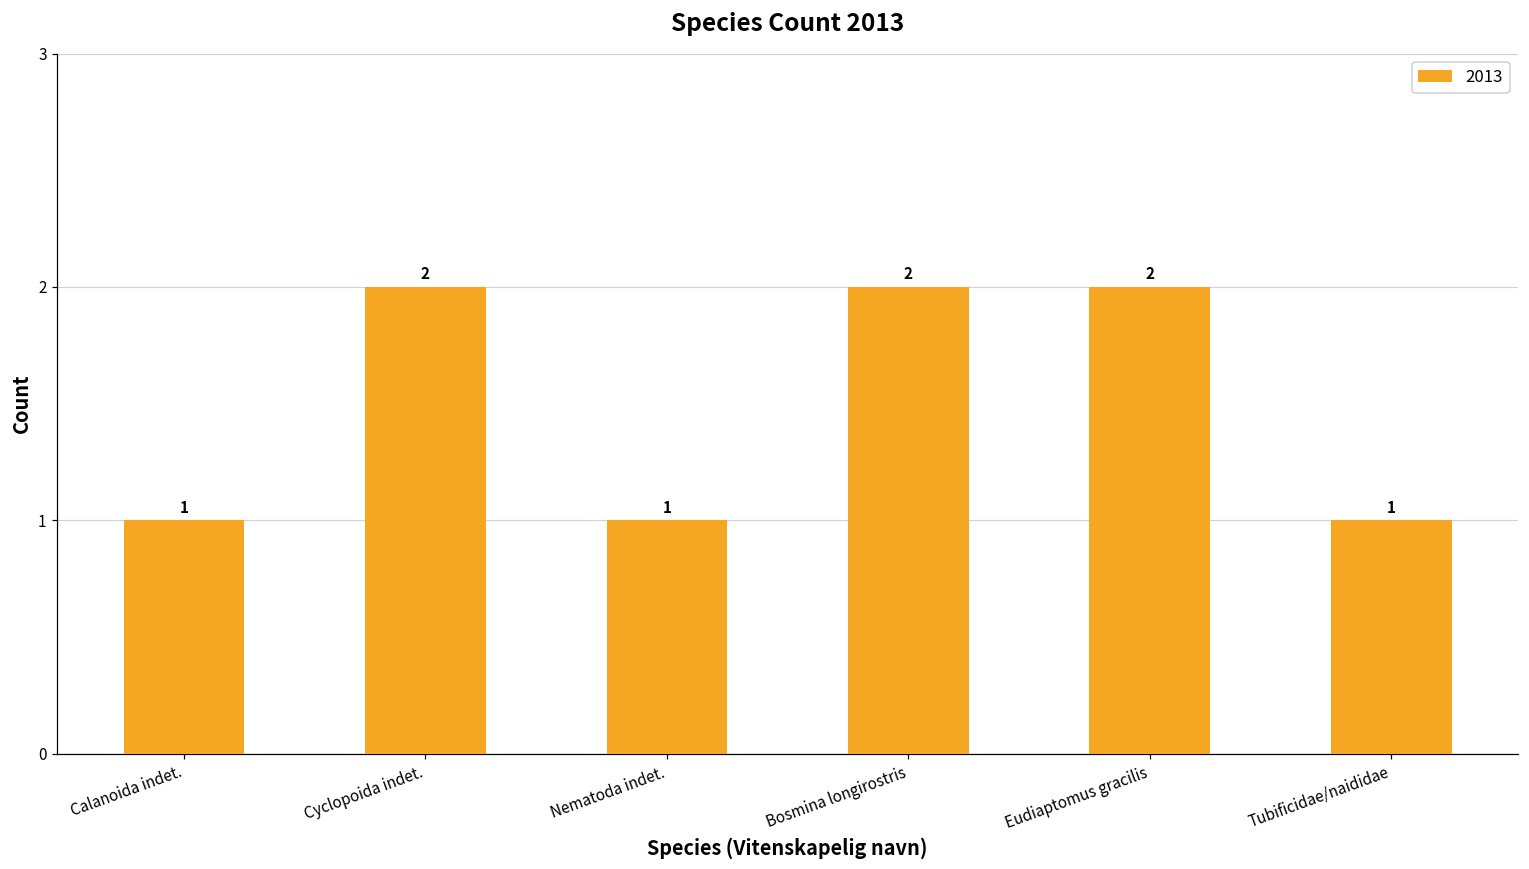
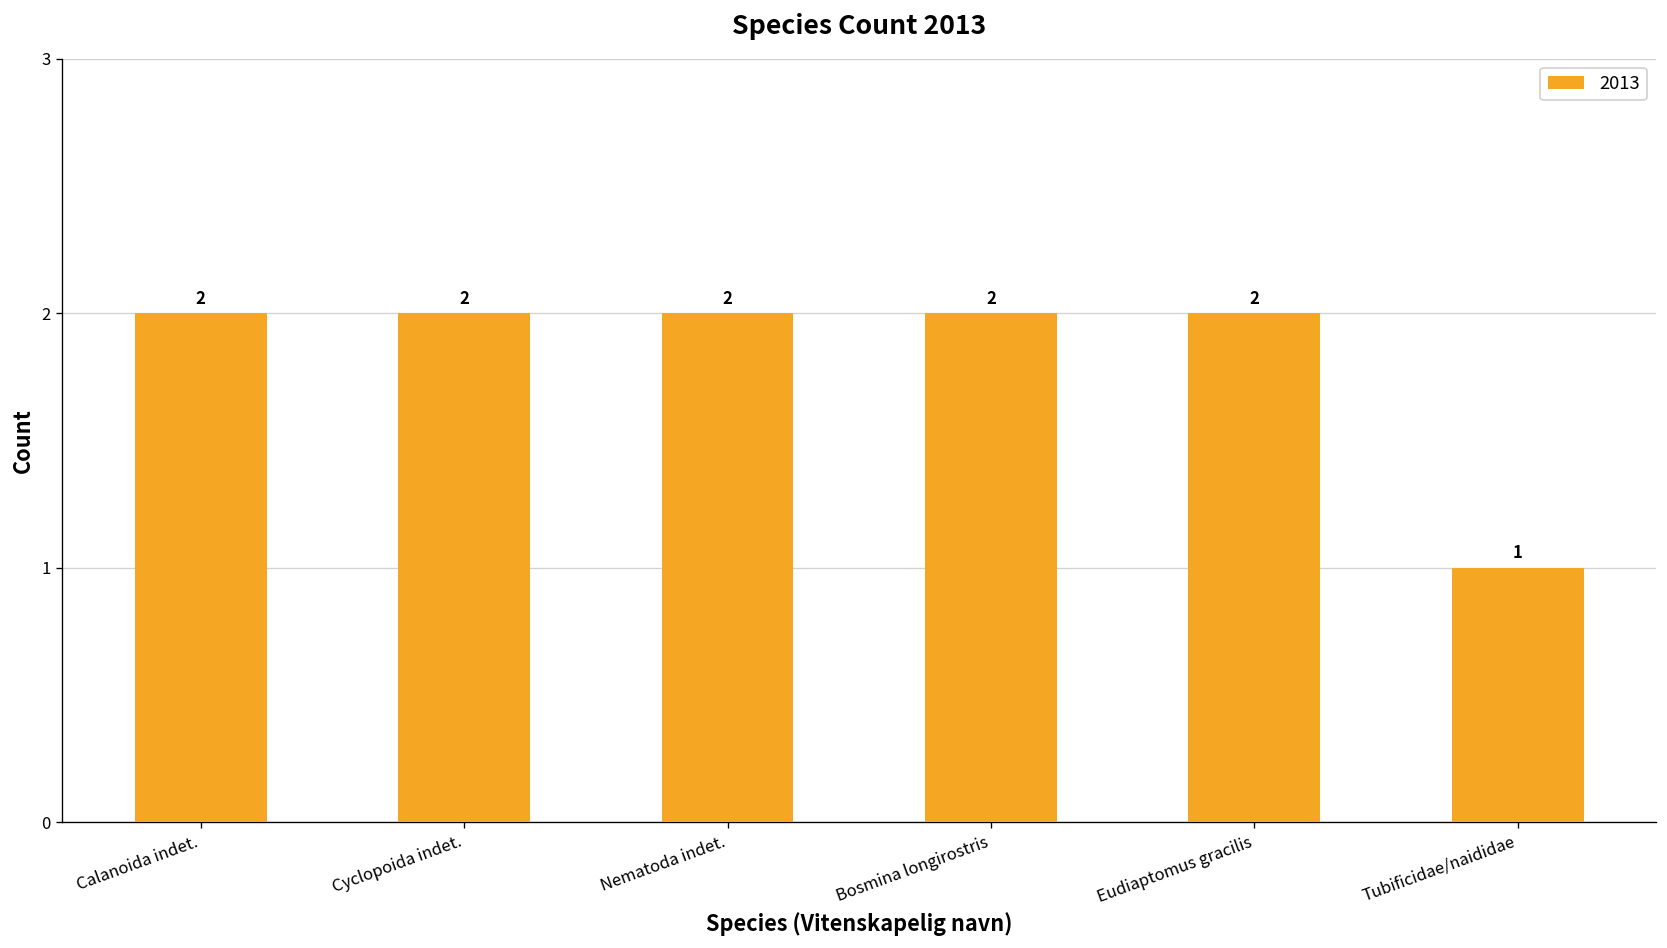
  {
-   "Calanoida indet.": 1,
+   "Calanoida indet.": 2,
    "Cyclopoida indet.": 2,
-   "Nematoda indet.": 1,
+   "Nematoda indet.": 2,
    "Bosmina longirostris": 2,
    "Eudiaptomus gracilis": 2,
    "Tubificidae/naididae": 1
  }
